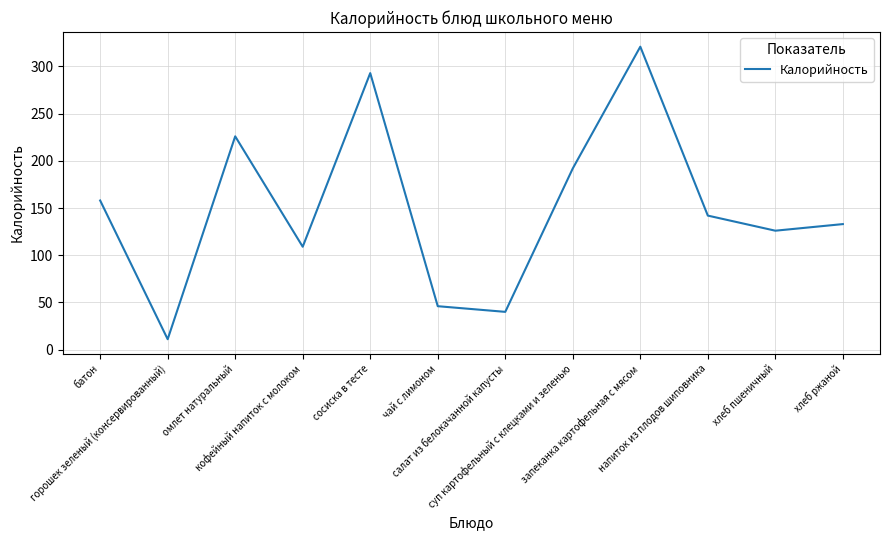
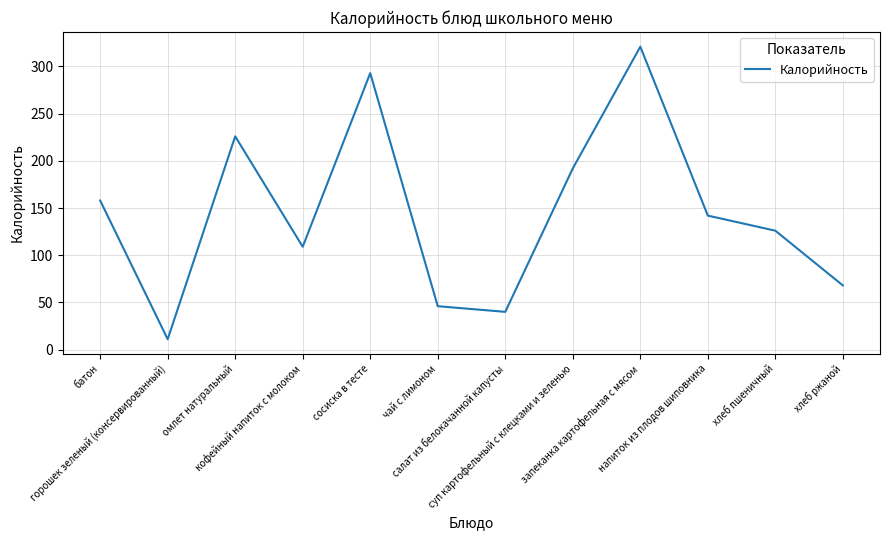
  {
    "батон": 160,
    "горошек зеленый (консервированный)": 10,
    "омлет натуральный": 230,
    "кофейный напиток с молоком": 110,
    "сосиска в тесте": 290,
    "чай с лимоном": 50,
    "салат из белокачанной капусты": 40,
    "суп картофельный с клецками и зеленью": 190,
    "запеканка картофельная с мясом": 320,
    "напиток из плодов шиповника": 140,
    "хлеб пшеничный": 130,
-   "хлеб ржаной": 130
+   "хлеб ржаной": 70
  }
